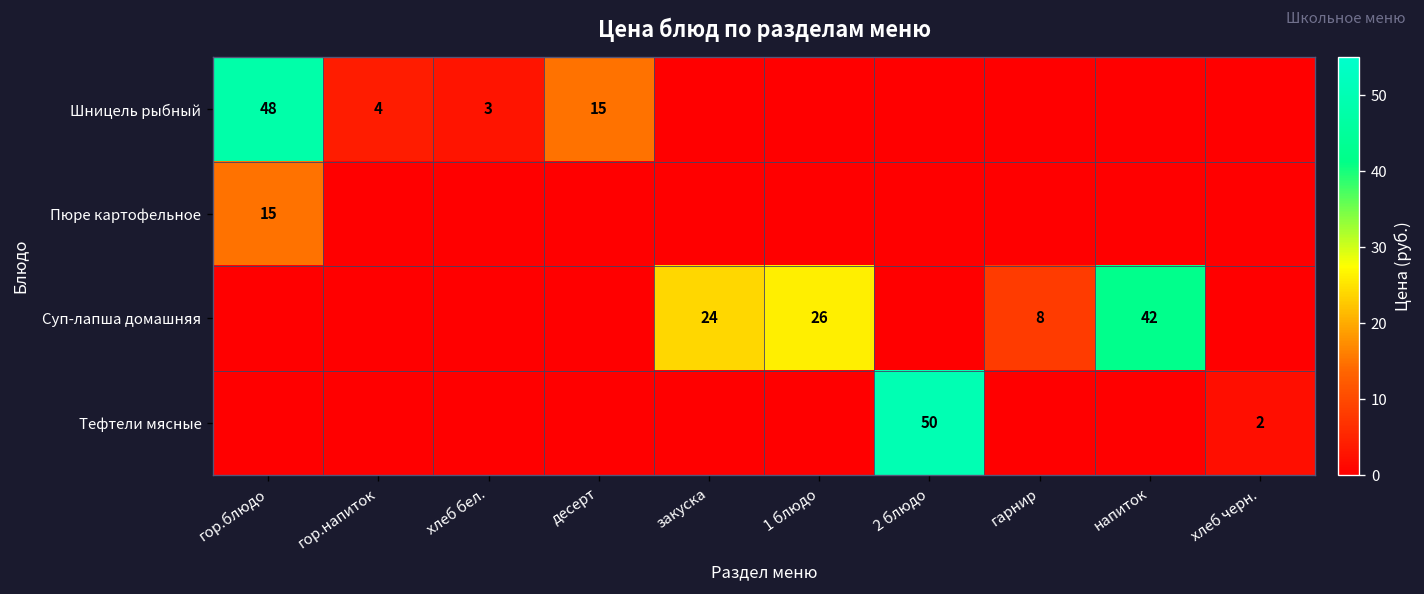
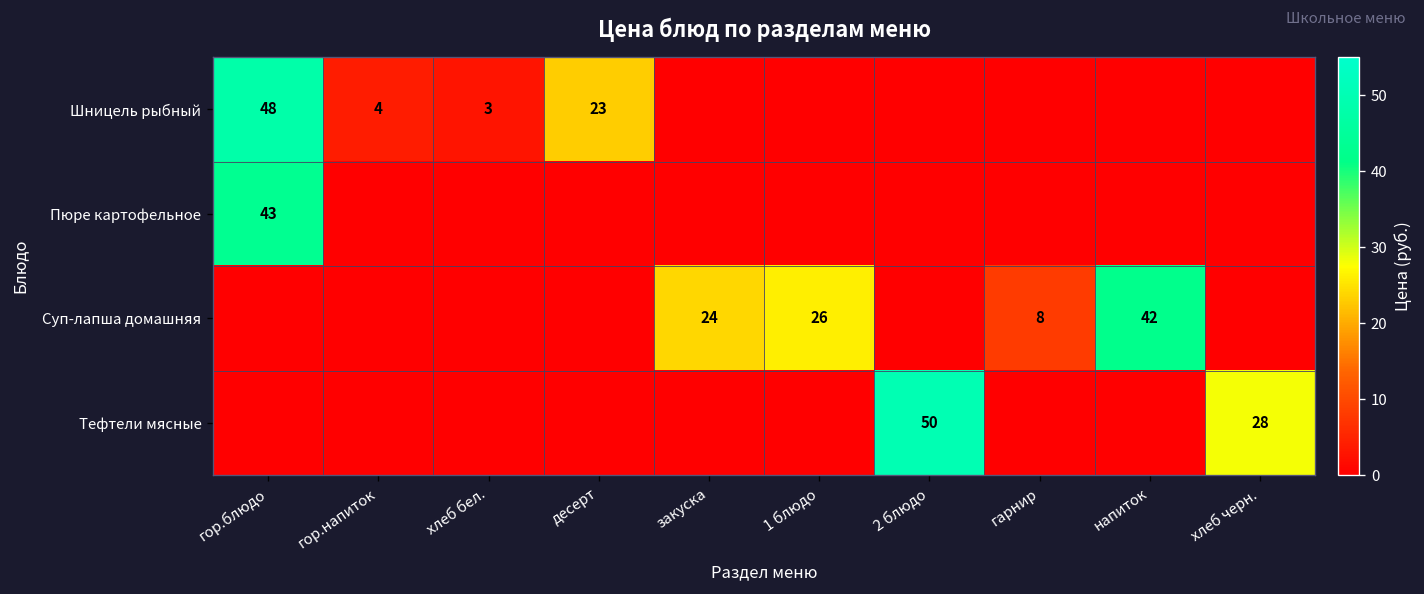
  {
    "Шницель рыбный": {
      "гор.блюдо": 48,
      "гор.напиток": 4,
      "хлеб бел.": 3,
-     "десерт": 15
+     "десерт": 23
    },
    "Пюре картофельное": {
-     "гор.блюдо": 15
+     "гор.блюдо": 43
    },
    "Суп-лапша домашняя": {
      "закуска": 24,
      "1 блюдо": 26,
      "гарнир": 8,
      "напиток": 42
    },
    "Тефтели мясные": {
      "2 блюдо": 50,
-     "хлеб черн.": 2
+     "хлеб черн.": 28
    }
  }
